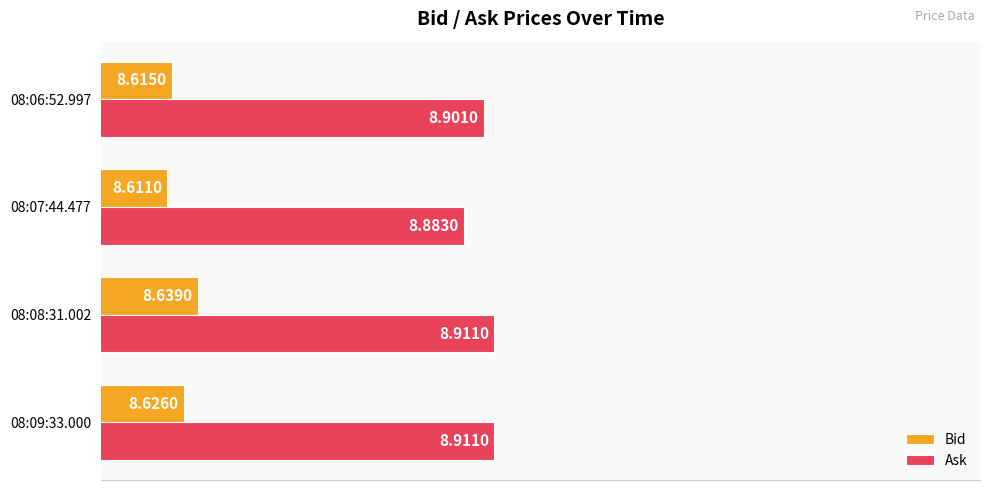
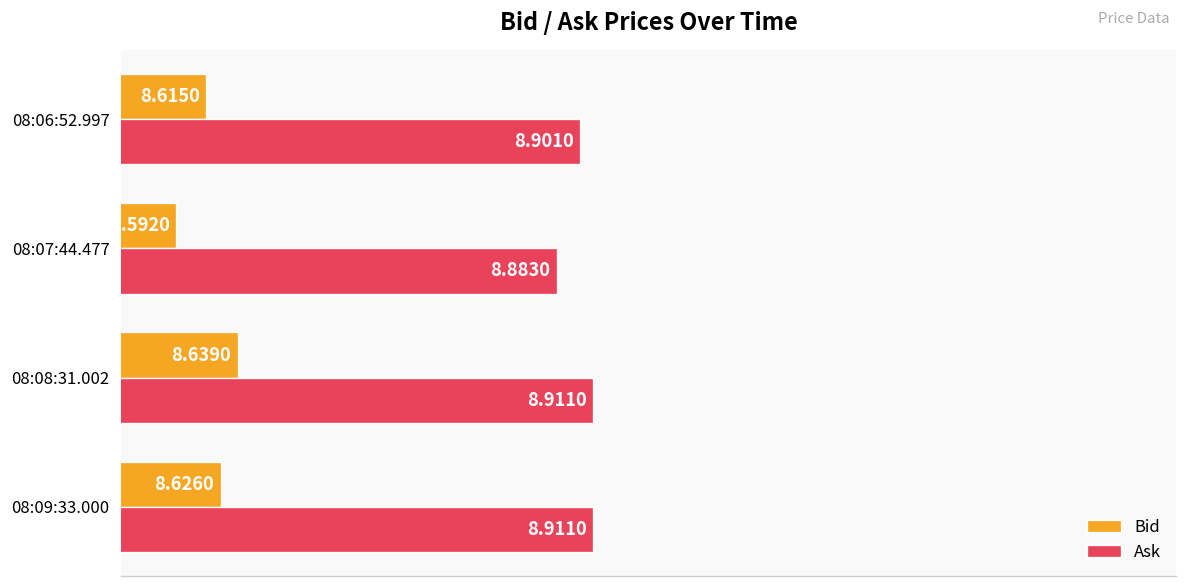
  {
    "Bid": {
      "08:06:52.997": 8.6150,
-     "08:07:44.477": 8.6110,
+     "08:07:44.477": 8.5920,
      "08:08:31.002": 8.6390,
      "08:09:33.000": 8.6260
    },
    "Ask": {
      "08:06:52.997": 8.9010,
      "08:07:44.477": 8.8830,
      "08:08:31.002": 8.9110,
      "08:09:33.000": 8.9110
    }
  }
